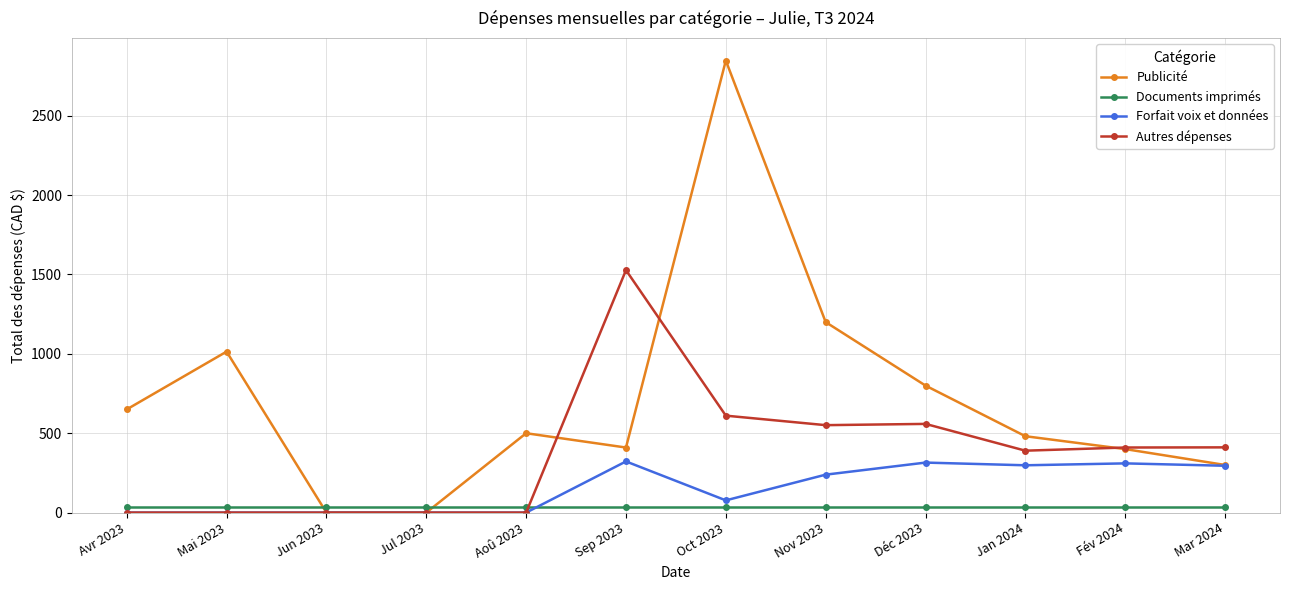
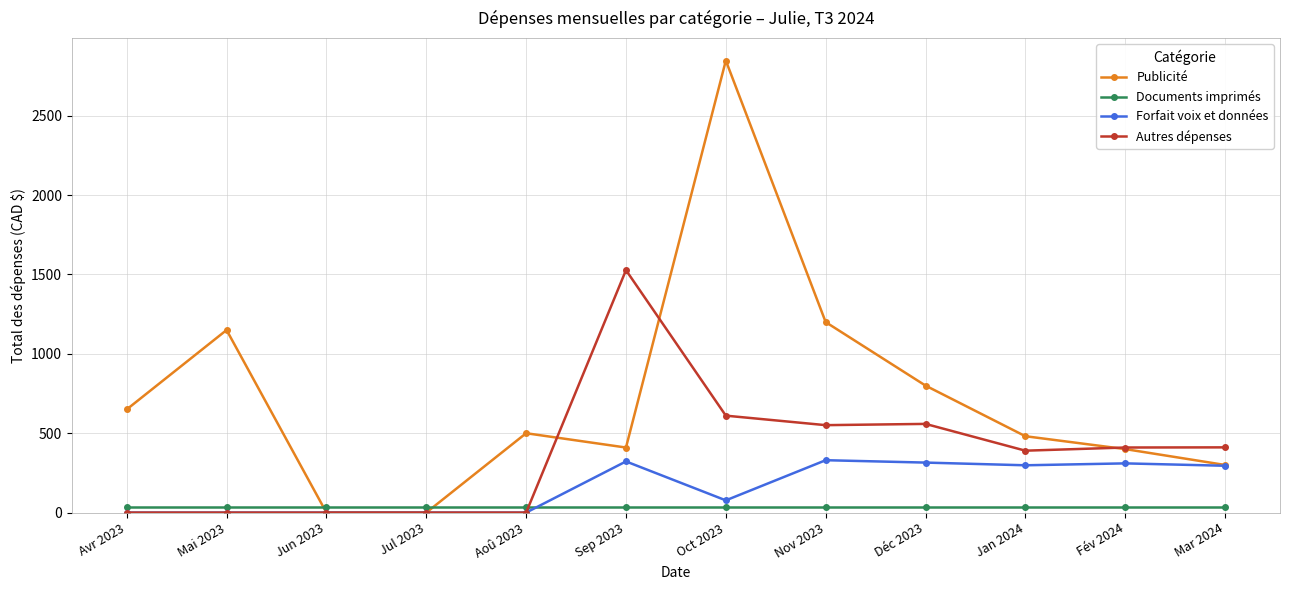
  {
    "Publicité": {
      "Avr 2023": 650,
-     "Mai 2023": 1010,
+     "Mai 2023": 1150,
      "Aoû 2023": 500,
      "Sep 2023": 410,
      "Oct 2023": 2850,
      "Nov 2023": 1200,
      "Déc 2023": 800,
      "Jan 2024": 480
    },
    "Documents imprimés": {
      "Avr 2023": 30,
      "Mai 2023": 30,
      "Jun 2023": 30,
      "Jul 2023": 30,
      "Aoû 2023": 30,
      "Sep 2023": 30,
      "Oct 2023": 30,
      "Nov 2023": 30,
      "Déc 2023": 30,
      "Jan 2024": 30,
      "Fév 2024": 30,
      "Mar 2024": 30
    },
    "Forfait voix et données": {
      "Sep 2023": 320,
      "Oct 2023": 80,
-     "Nov 2023": 240,
+     "Nov 2023": 330,
      "Déc 2023": 320,
      "Jan 2024": 300,
      "Fév 2024": 310
    },
    "Autres dépenses": {
      "Sep 2023": 1530,
      "Oct 2023": 610,
      "Nov 2023": 550,
      "Déc 2023": 560,
      "Jan 2024": 390,
      "Mar 2024": 410
    }
  }
